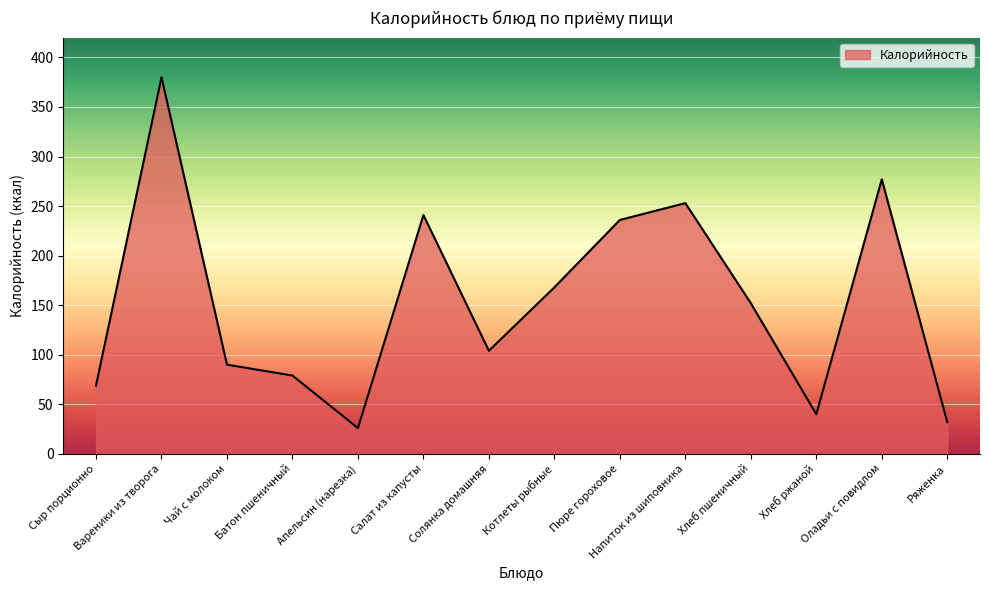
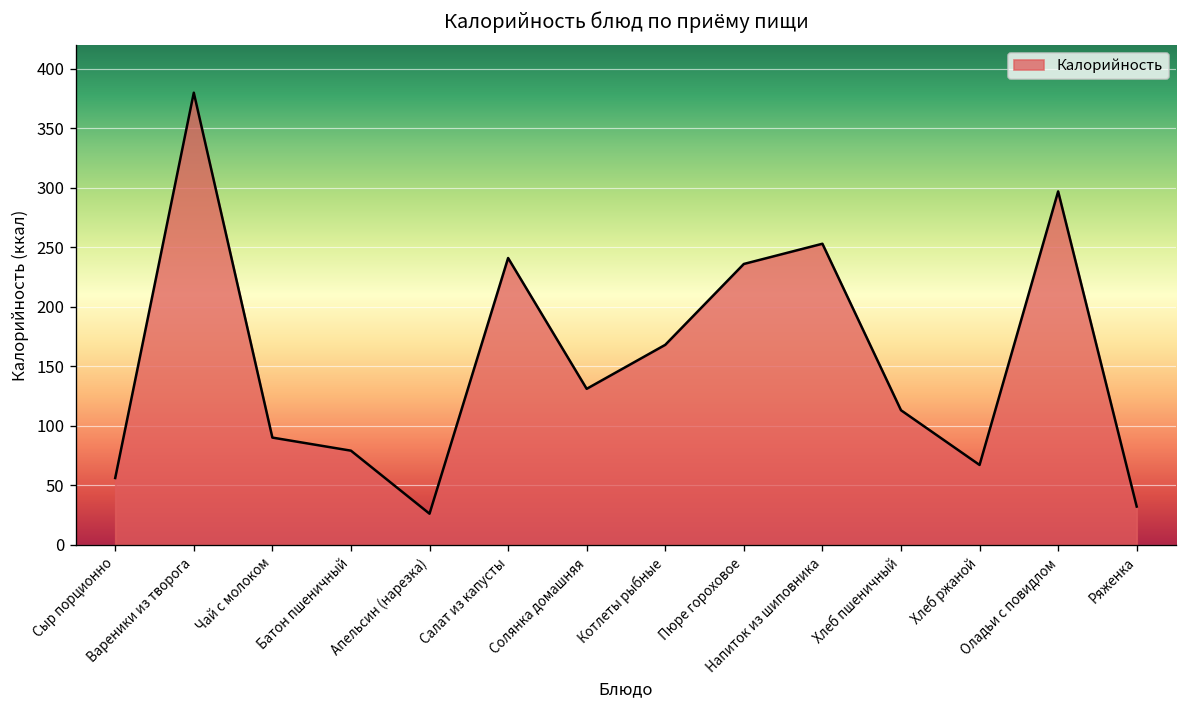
  {
-   "Сыр порционно": 70,
+   "Сыр порционно": 60,
    "Вареники из творога": 380,
    "Чай с молоком": 90,
    "Батон пшеничный": 80,
    "Апельсин (нарезка)": 30,
    "Салат из капусты": 240,
-   "Солянка домашняя": 100,
+   "Солянка домашняя": 130,
    "Котлеты рыбные": 170,
    "Пюре гороховое": 240,
    "Напиток из шиповника": 250,
-   "Хлеб пшеничный": 150,
-   "Хлеб ржаной": 40,
-   "Оладьи с повидлом": 280,
+   "Хлеб пшеничный": 110,
+   "Хлеб ржаной": 70,
+   "Оладьи с повидлом": 300,
    "Ряженка": 30
  }
